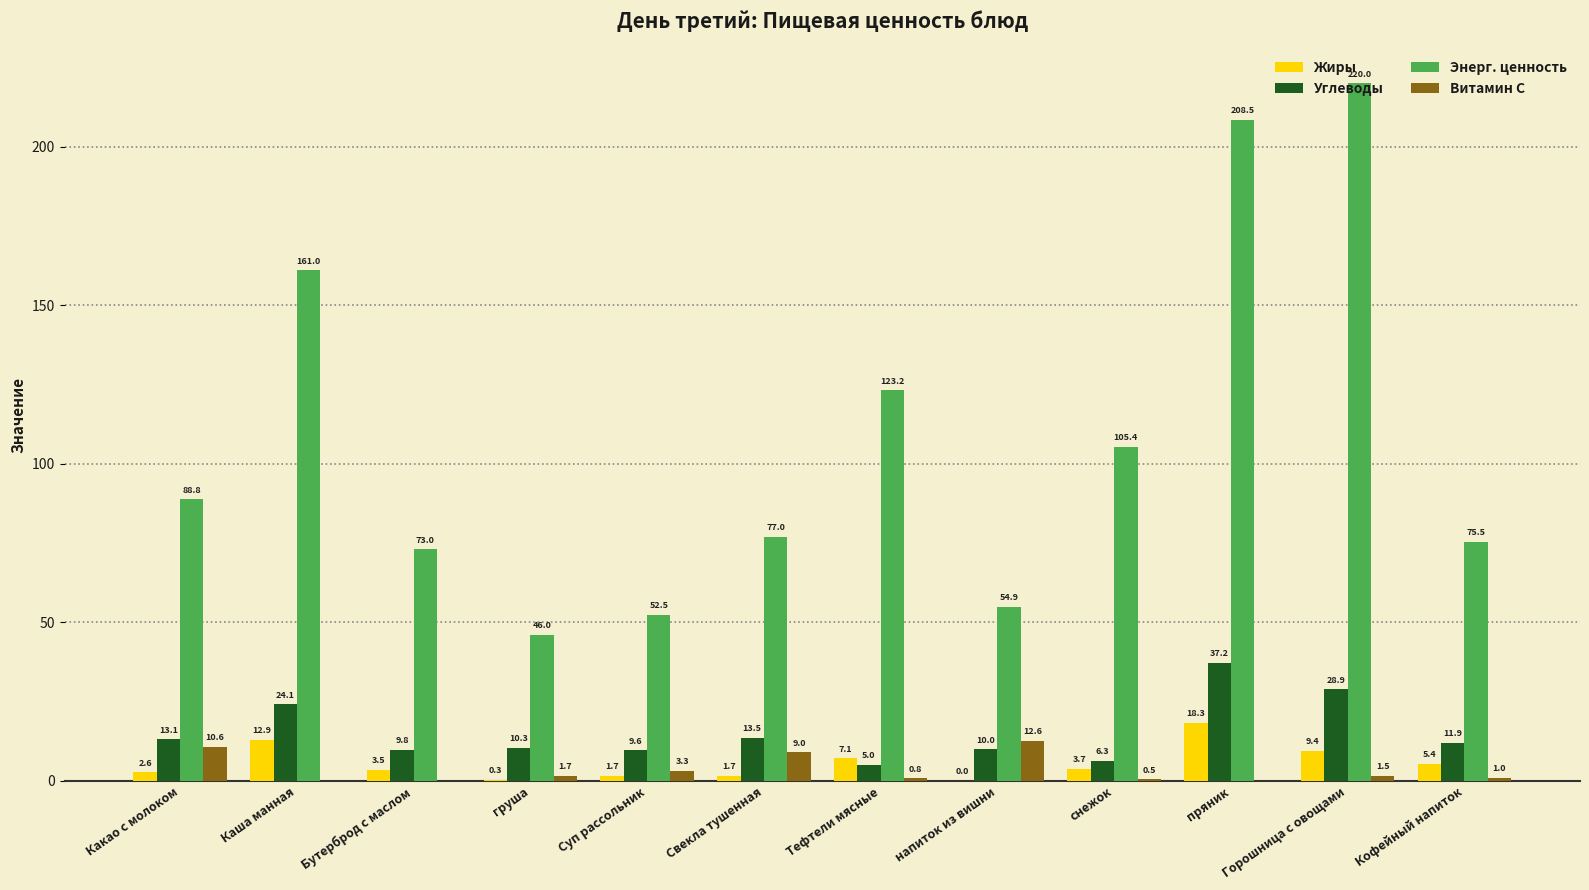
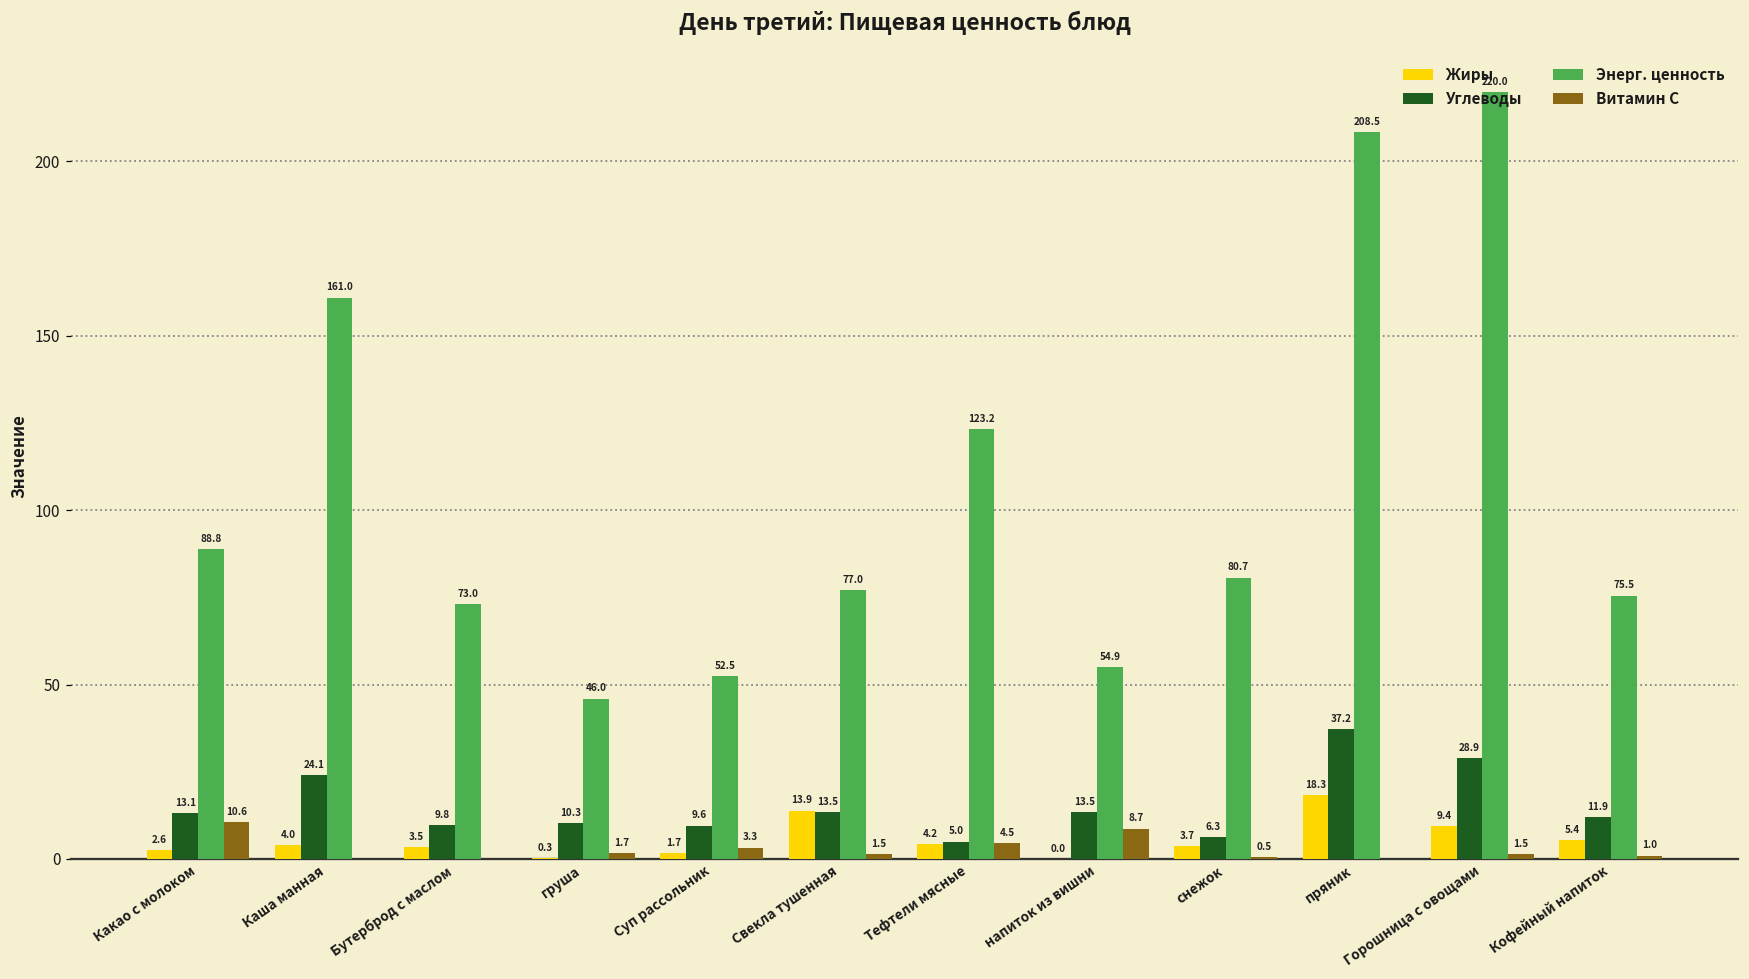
  {
    "Жиры": {
      "Какао с молоком": 2.6,
-     "Каша манная": 12.9,
+     "Каша манная": 4.0,
      "Бутерброд с маслом": 3.5,
      "груша": 0.3,
      "Суп рассольник": 1.7,
-     "Свекла тушенная": 1.7,
-     "Тефтели мясные": 7.1,
+     "Свекла тушенная": 13.9,
+     "Тефтели мясные": 4.2,
      "напиток из вишни": 0.0,
      "снежок": 3.7,
      "пряник": 18.3,
      "Горошница с овощами": 9.4,
      "Кофейный напиток": 5.4
    },
    "Углеводы": {
      "Какао с молоком": 13.1,
      "Каша манная": 24.1,
      "Бутерброд с маслом": 9.8,
      "груша": 10.3,
      "Суп рассольник": 9.6,
      "Свекла тушенная": 13.5,
      "Тефтели мясные": 5.0,
-     "напиток из вишни": 10.0,
+     "напиток из вишни": 13.5,
      "снежок": 6.3,
      "пряник": 37.2,
      "Горошница с овощами": 28.9,
      "Кофейный напиток": 11.9
    },
    "Энерг. ценность": {
      "Какао с молоком": 88.8,
      "Каша манная": 161.0,
      "Бутерброд с маслом": 73.0,
      "груша": 46.0,
      "Суп рассольник": 52.5,
      "Свекла тушенная": 77.0,
      "Тефтели мясные": 123.2,
      "напиток из вишни": 54.9,
-     "снежок": 105.4,
+     "снежок": 80.7,
      "пряник": 208.5,
      "Горошница с овощами": 220.0,
      "Кофейный напиток": 75.5
    },
    "Витамин С": {
      "Какао с молоком": 10.6,
      "груша": 1.7,
      "Суп рассольник": 3.3,
-     "Свекла тушенная": 9.0,
-     "Тефтели мясные": 0.8,
-     "напиток из вишни": 12.6,
+     "Свекла тушенная": 1.5,
+     "Тефтели мясные": 4.5,
+     "напиток из вишни": 8.7,
      "снежок": 0.5,
      "Горошница с овощами": 1.5,
      "Кофейный напиток": 1.0
    }
  }
